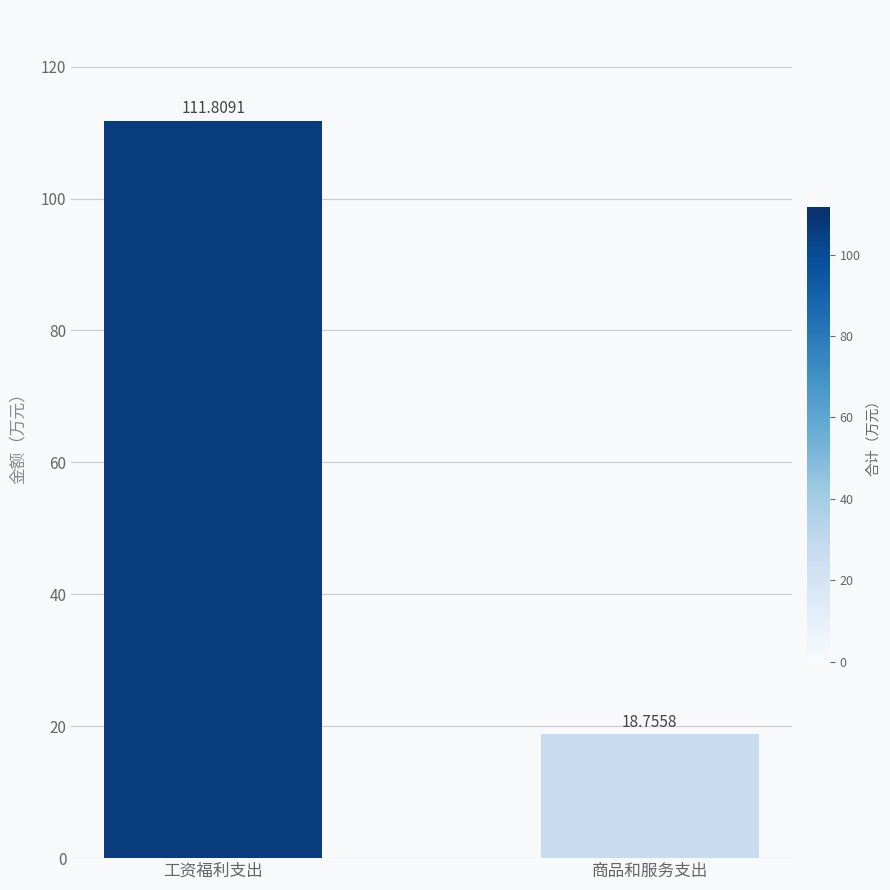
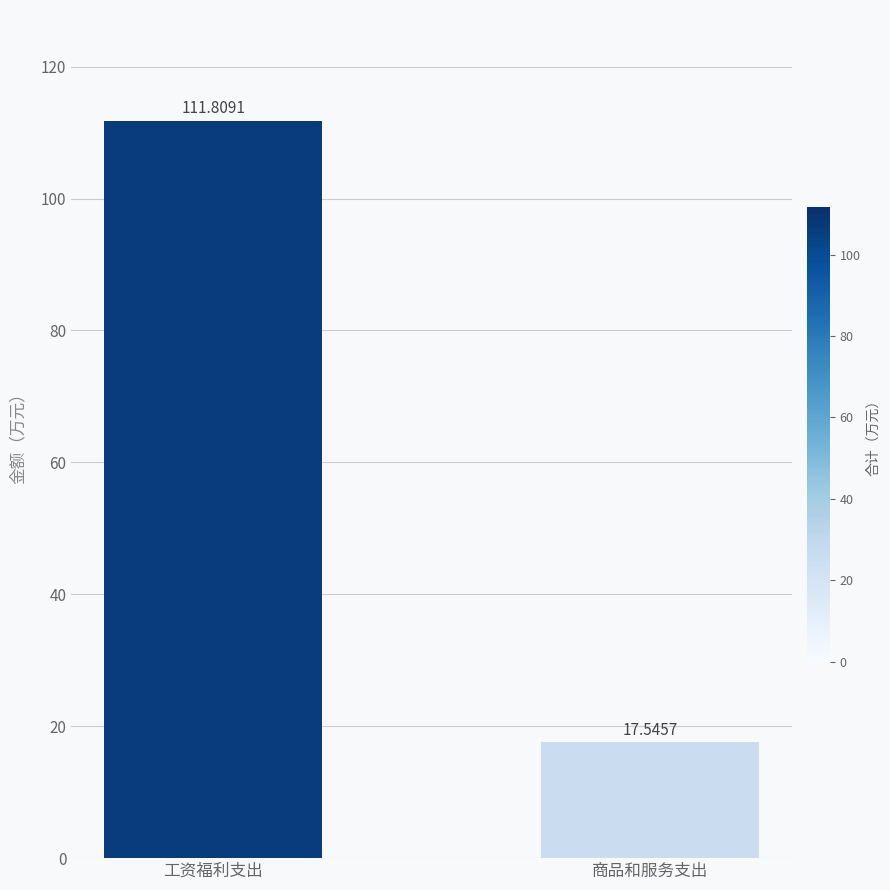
  {
    "工资福利支出": 111.8091,
-   "商品和服务支出": 18.7558
+   "商品和服务支出": 17.5457
  }
